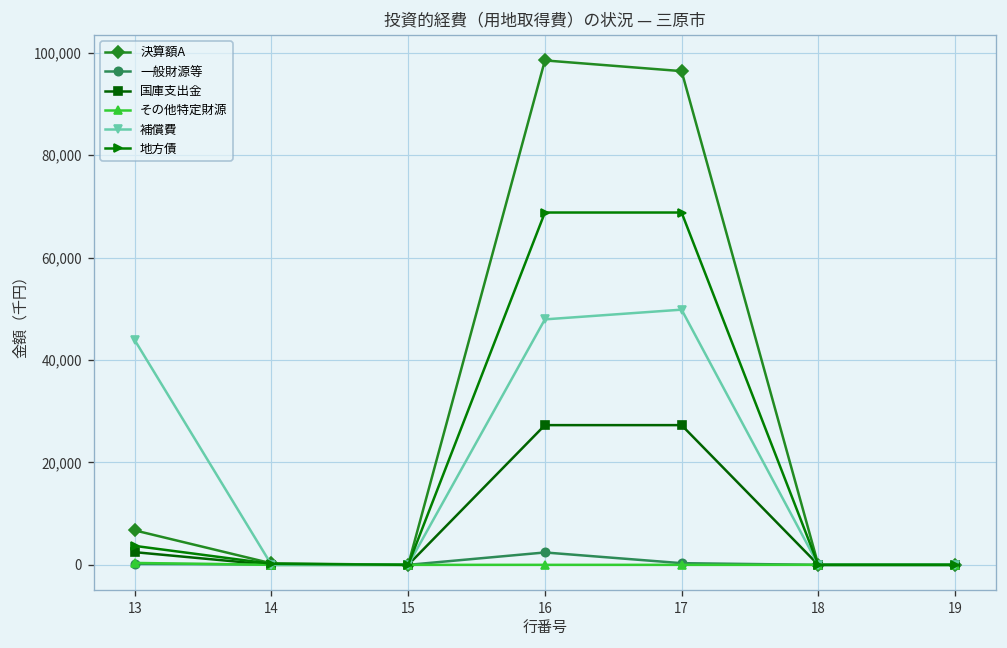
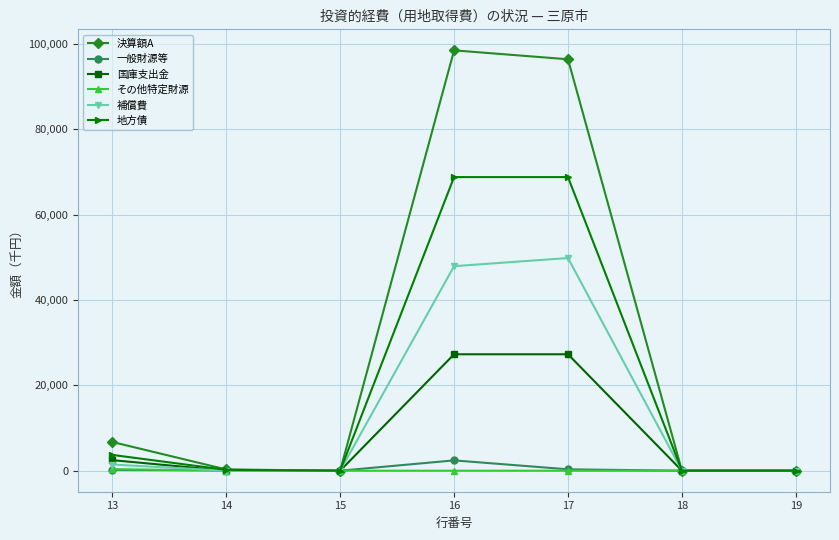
  {
    "その他特定財源": {
      "16": "0"
    },
    "補償費": {
-     "13": "44,000",
+     "13": "1,000",
      "16": "48,000",
      "17": "50,000"
    }
  }
